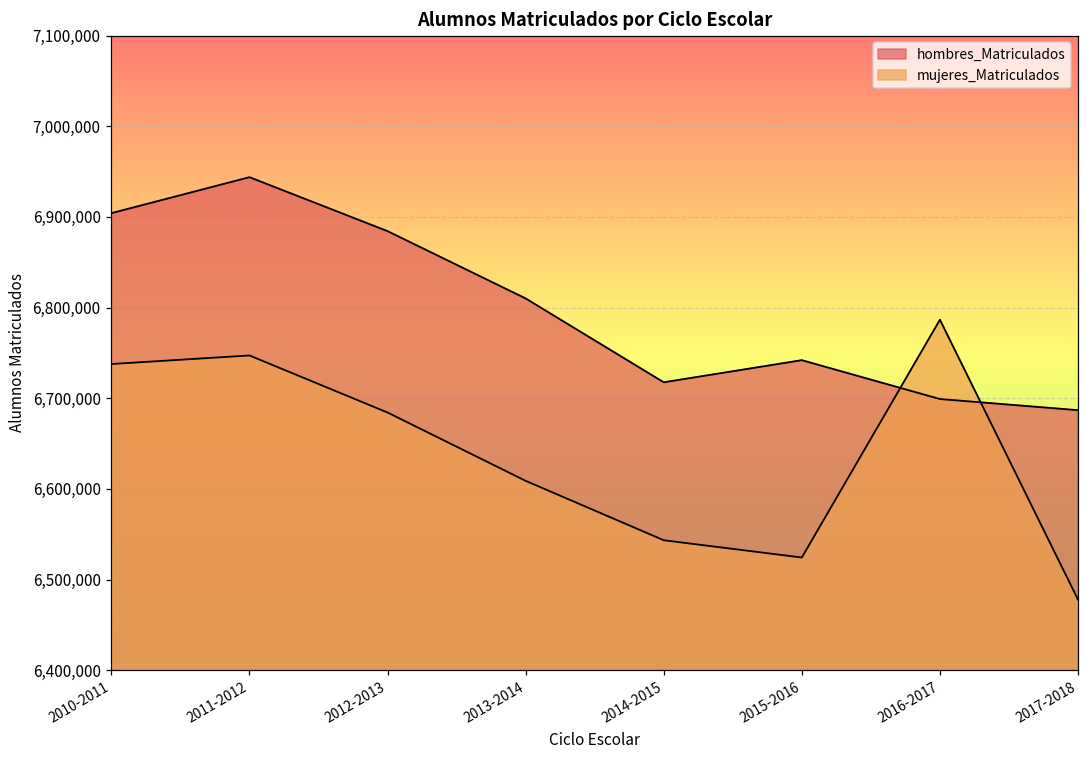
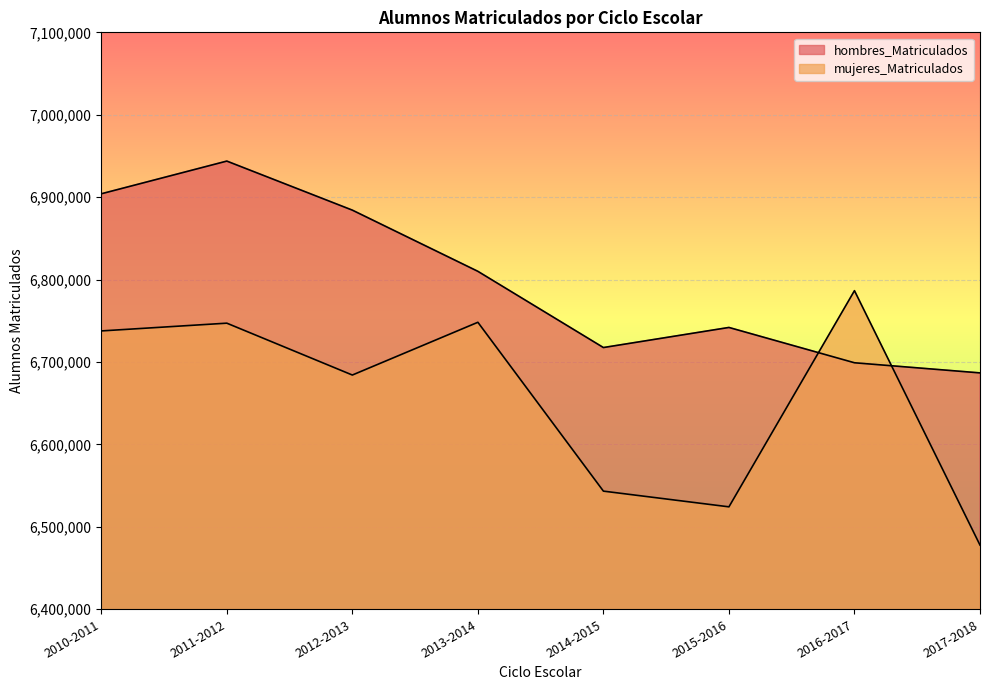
  {
    "hombres_Matriculados": {
      "2010-2011": "6,900,000",
      "2011-2012": "6,940,000",
      "2012-2013": "6,880,000",
      "2013-2014": "6,810,000",
      "2014-2015": "6,720,000",
      "2015-2016": "6,740,000",
      "2016-2017": "6,700,000",
      "2017-2018": "6,690,000"
    },
    "mujeres_Matriculados": {
      "2010-2011": "6,740,000",
      "2011-2012": "6,750,000",
      "2012-2013": "6,680,000",
-     "2013-2014": "6,610,000",
+     "2013-2014": "6,750,000",
      "2014-2015": "6,540,000",
      "2015-2016": "6,520,000",
      "2016-2017": "6,790,000",
      "2017-2018": "6,480,000"
    }
  }
